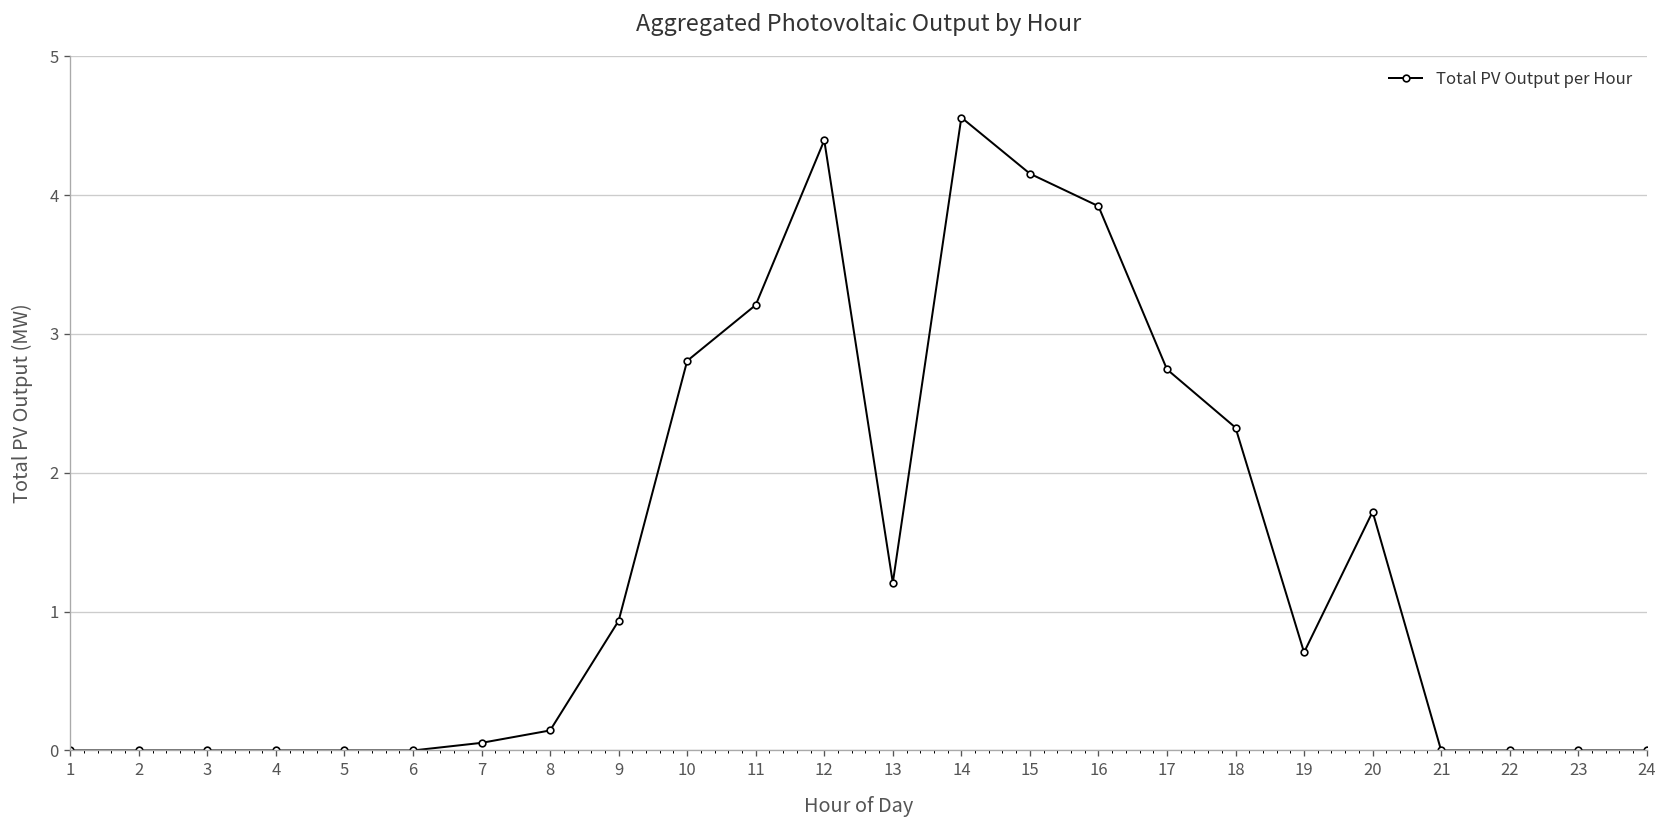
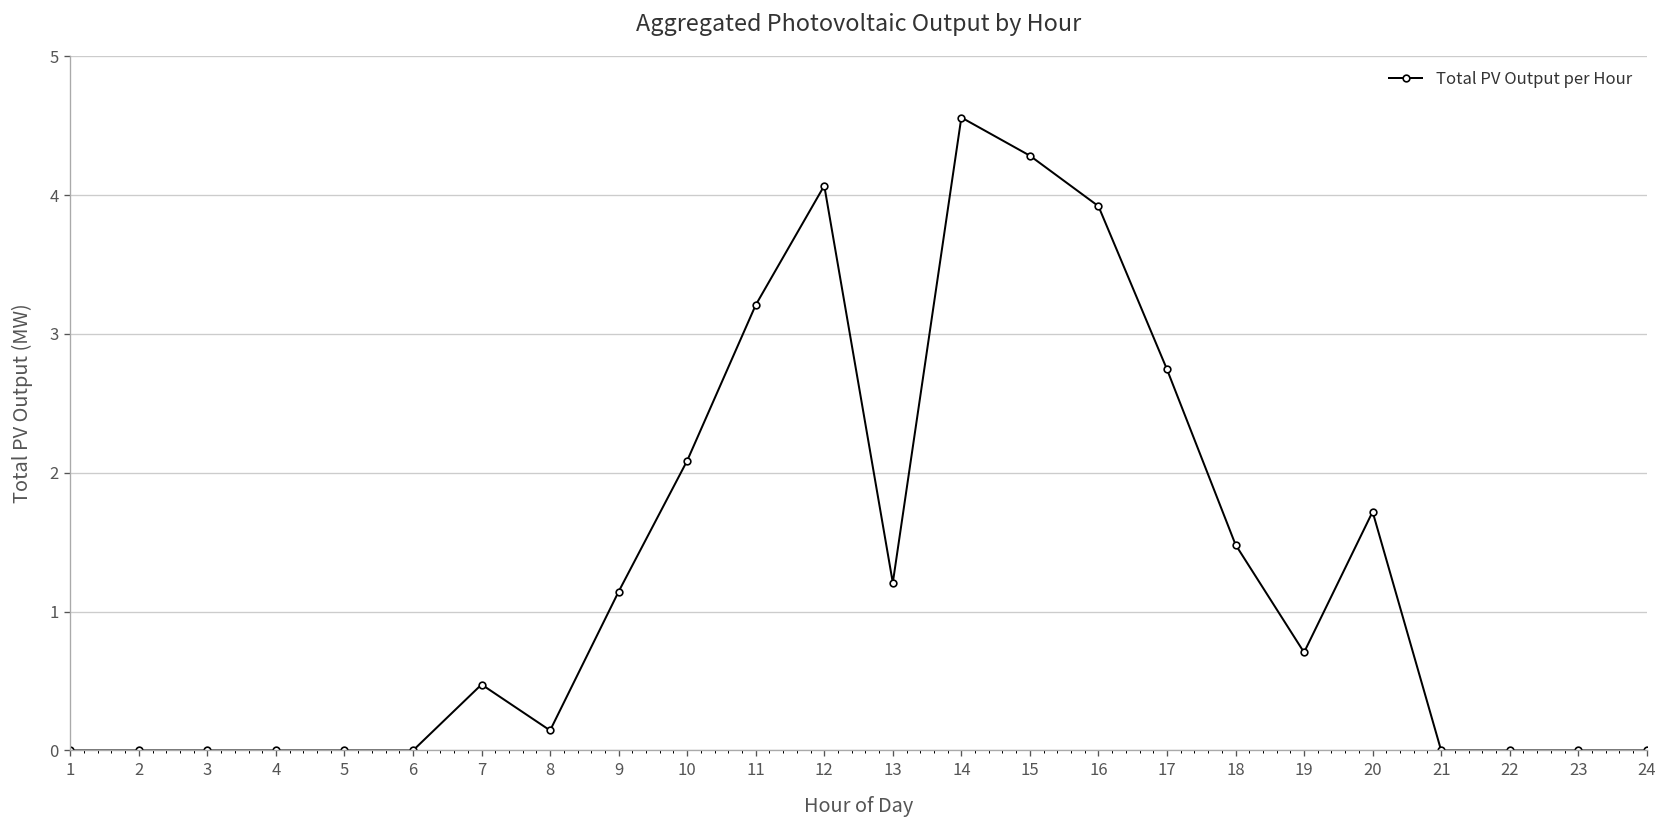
  {
    "1": 0.00,
    "2": 0.00,
    "3": 0.00,
    "4": 0.00,
    "5": 0.00,
    "6": 0.00,
-   "7": 0.05,
+   "7": 0.48,
    "8": 0.14,
-   "9": 0.93,
-   "10": 2.81,
+   "9": 1.14,
+   "10": 2.09,
    "11": 3.21,
-   "12": 4.39,
+   "12": 4.07,
    "13": 1.21,
    "14": 4.56,
-   "15": 4.15,
+   "15": 4.28,
    "16": 3.92,
    "17": 2.74,
-   "18": 2.33,
+   "18": 1.48,
    "19": 0.71,
    "20": 1.72,
    "21": 0.00,
    "22": 0.00,
    "23": 0.00,
    "24": 0.00
  }
